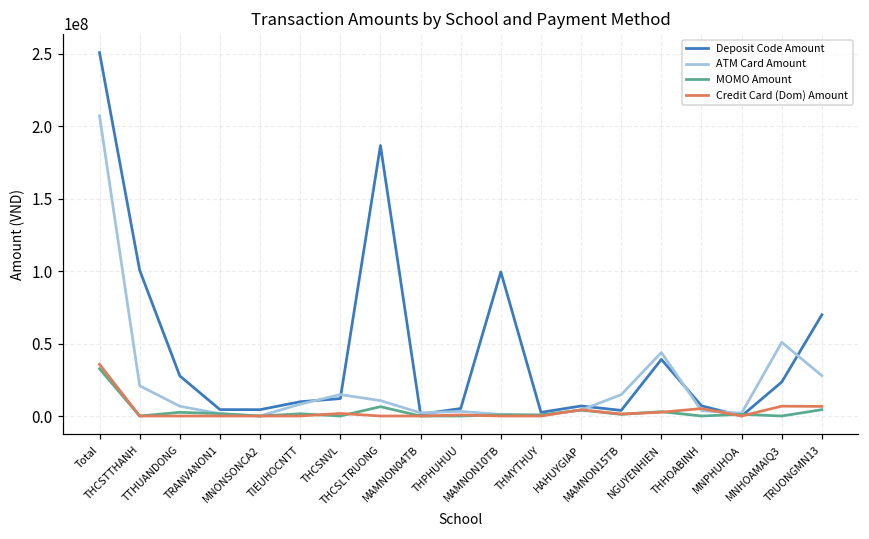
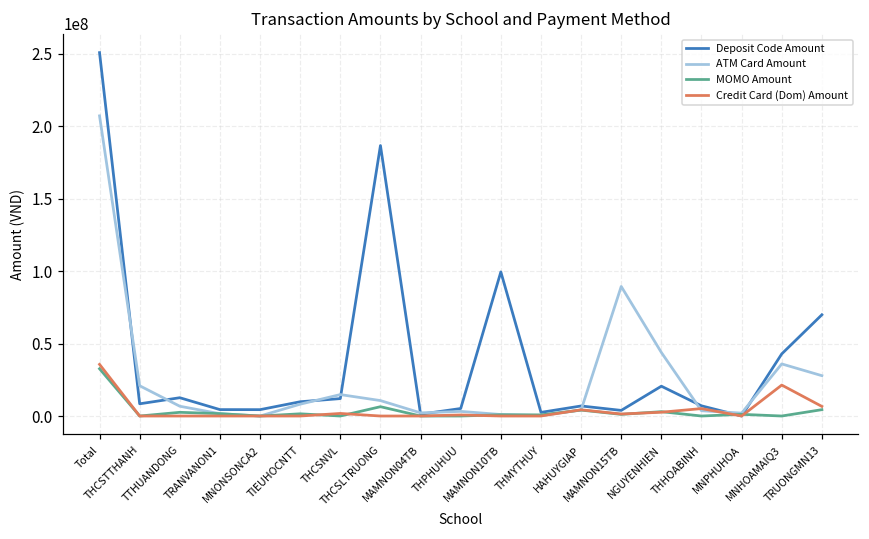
  {
    "Deposit Code Amount": {
      "Total": 251000000,
-     "THCSTTHANH": 101000000,
-     "TTHUANDONG": 28000000,
+     "THCSTTHANH": 8000000,
+     "TTHUANDONG": 13000000,
      "TRANVANON1": 4000000,
      "MNONSONCA2": 4000000,
      "THCSNVL": 12000000,
      "THCSLTRUONG": 187000000,
      "THPHUHUU": 5000000,
      "MAMNON10TB": 99000000,
      "HAHUYGIAP": 7000000,
      "MAMNON15TB": 4000000,
-     "NGUYENHIEN": 39000000,
-     "MNHOAMAIQ3": 23000000,
+     "NGUYENHIEN": 21000000,
+     "MNHOAMAIQ3": 43000000,
      "TRUONGMN13": 70000000
    },
    "ATM Card Amount": {
      "Total": 207000000,
      "THCSTTHANH": 21000000,
      "TTHUANDONG": 7000000,
      "THCSNVL": 15000000,
      "THCSLTRUONG": 11000000,
      "THPHUHUU": 3000000,
-     "MAMNON15TB": 15000000,
+     "MAMNON15TB": 89000000,
      "NGUYENHIEN": 44000000,
-     "MNHOAMAIQ3": 51000000,
+     "MNHOAMAIQ3": 36000000,
      "TRUONGMN13": 28000000
    },
    "MOMO Amount": {
      "Total": 33000000,
      "TTHUANDONG": 3000000,
      "THCSLTRUONG": 6000000,
      "THHOABINH": 0,
      "MNHOAMAIQ3": 0,
      "TRUONGMN13": 4000000
    },
    "Credit Card (Dom) Amount": {
      "Total": 36000000,
      "TTHUANDONG": 0,
      "THCSLTRUONG": 0,
-     "MNHOAMAIQ3": 7000000,
+     "MNHOAMAIQ3": 21000000,
      "TRUONGMN13": 7000000
    }
  }
